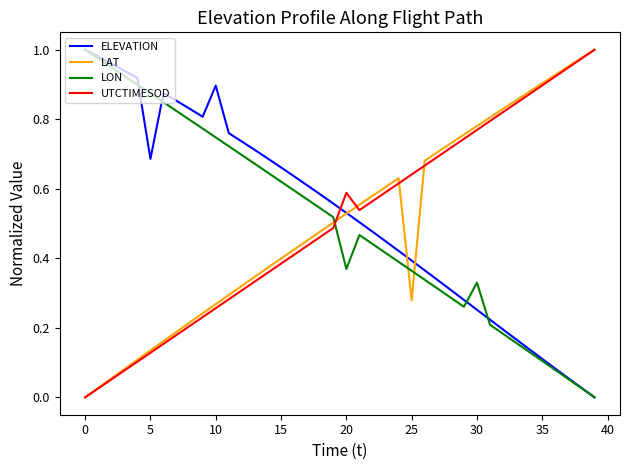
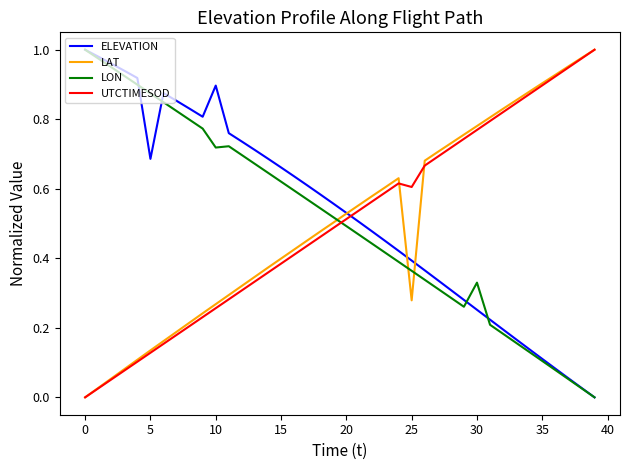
  {
    "ELEVATION": {
      "5": 0.69,
      "10": 0.90,
      "15": 0.66,
      "25": 0.39,
      "30": 0.25
    },
    "LAT": {
      "10": 0.27,
      "15": 0.40,
      "25": 0.28,
      "30": 0.78
    },
    "LON": {
-     "10": 0.75,
+     "10": 0.72,
      "15": 0.62,
-     "20": 0.37,
+     "20": 0.49,
      "25": 0.36,
      "30": 0.33
    },
    "UTCTIMESOD": {
      "10": 0.26,
      "15": 0.38,
-     "20": 0.59,
-     "25": 0.64,
+     "20": 0.51,
+     "25": 0.61,
      "30": 0.77
    }
  }
